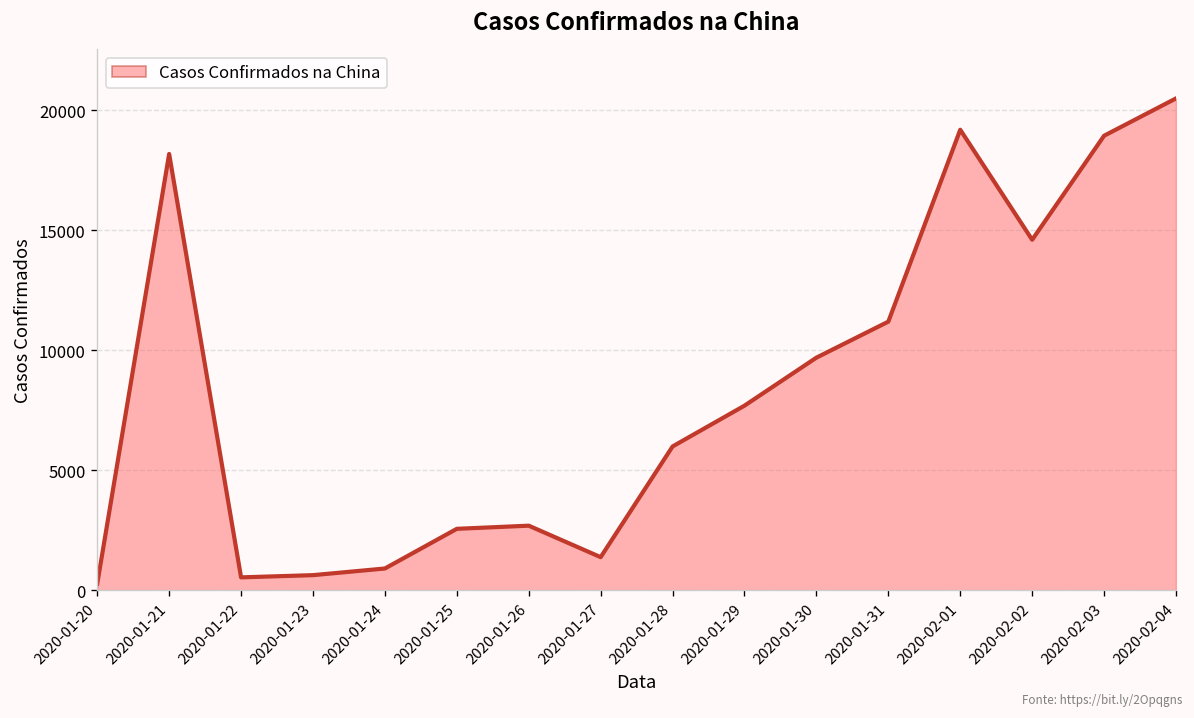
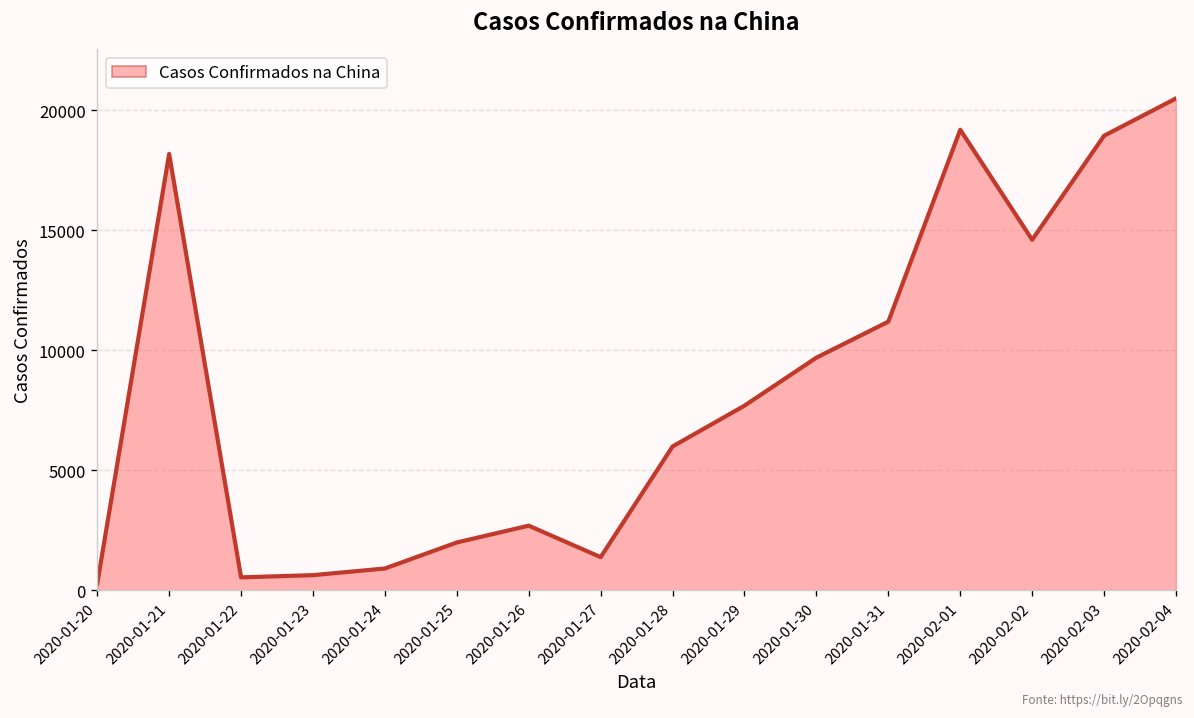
  {
    "2020-01-20": 300,
    "2020-01-21": 18200,
    "2020-01-22": 500,
    "2020-01-23": 600,
    "2020-01-24": 900,
-   "2020-01-25": 2600,
+   "2020-01-25": 2000,
    "2020-01-26": 2700,
    "2020-01-27": 1400,
    "2020-01-28": 6000,
    "2020-01-29": 7700,
    "2020-01-30": 9700,
    "2020-01-31": 11200,
    "2020-02-01": 19200,
    "2020-02-02": 14600,
    "2020-02-03": 18900,
    "2020-02-04": 20500
  }
